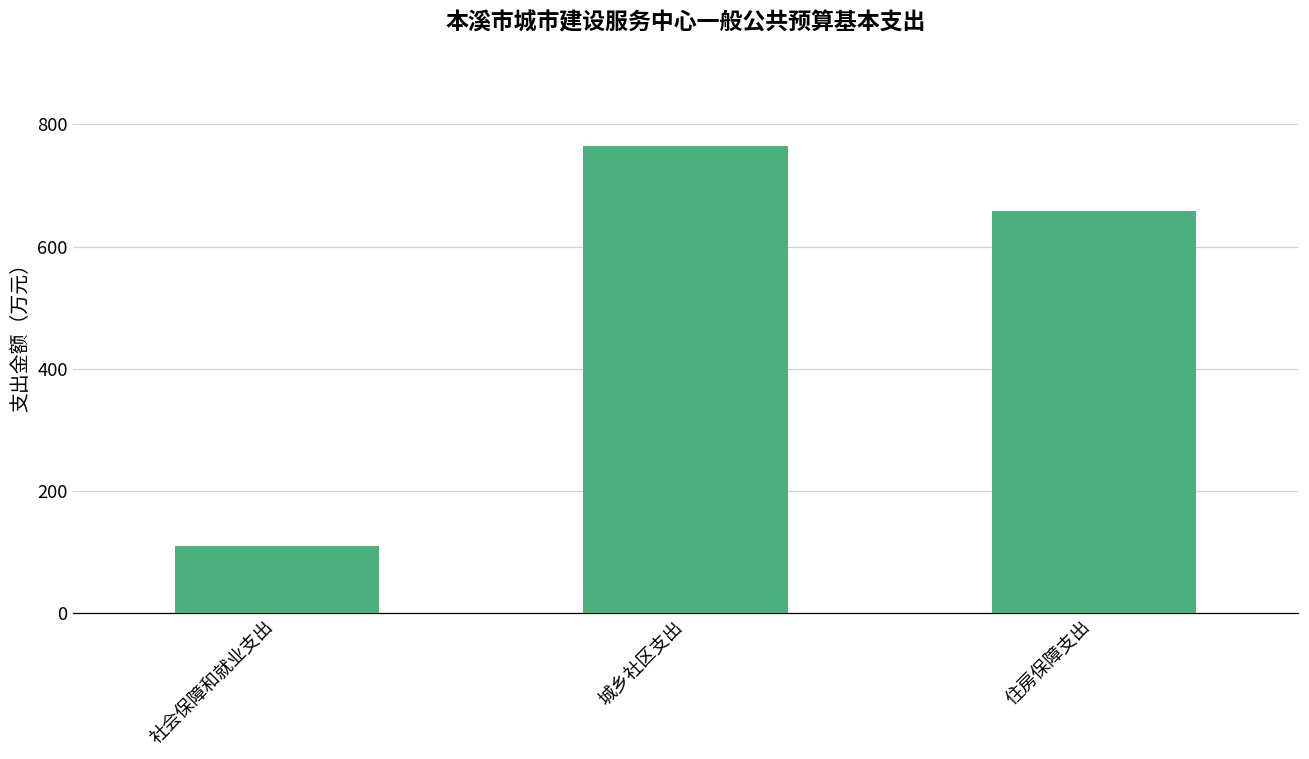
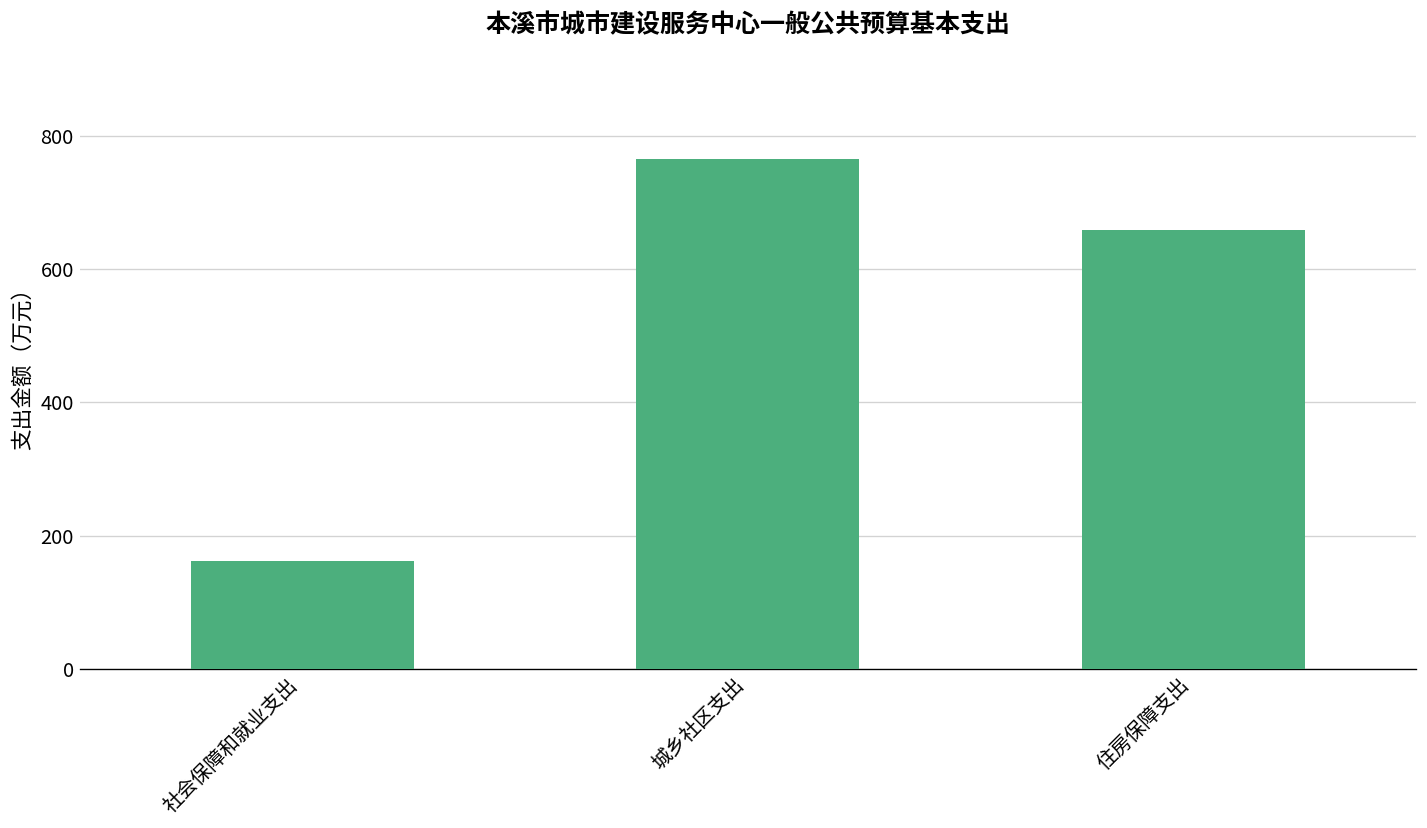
  {
-   "社会保障和就业支出": 110,
+   "社会保障和就业支出": 160,
    "城乡社区支出": 760,
    "住房保障支出": 660
  }
